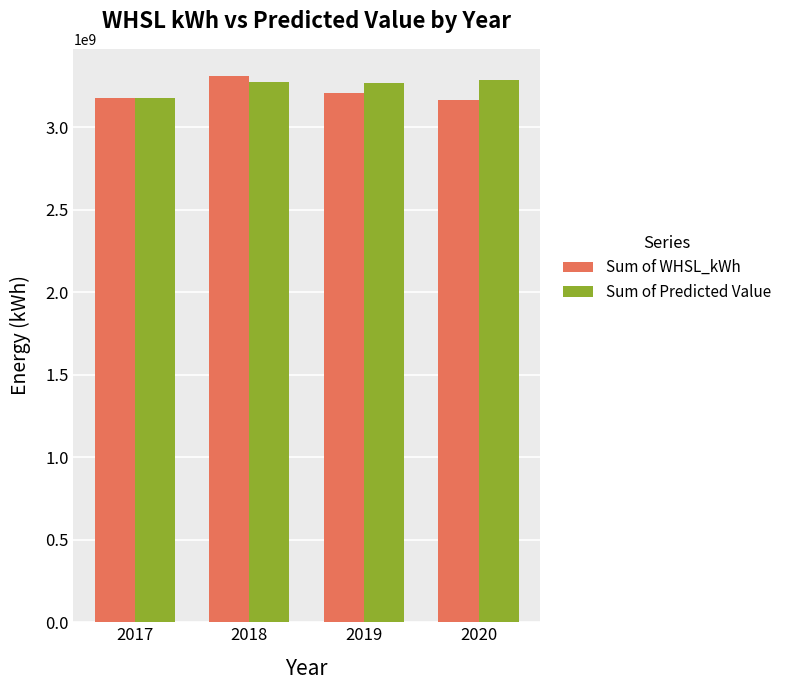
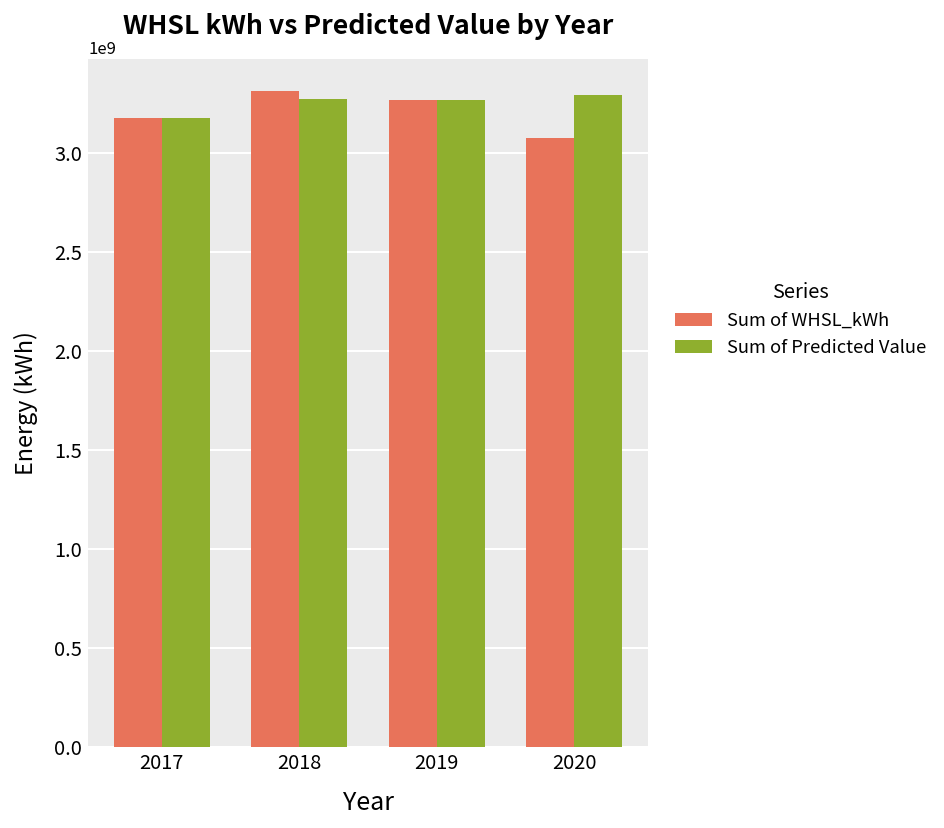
  {
    "Sum of WHSL_kWh": {
      "2017": 3180000000,
      "2018": 3310000000,
-     "2019": 3210000000,
-     "2020": 3160000000
+     "2019": 3270000000,
+     "2020": 3070000000
    },
    "Sum of Predicted Value": {
      "2017": 3180000000,
      "2018": 3270000000,
      "2019": 3270000000,
      "2020": 3290000000
    }
  }
